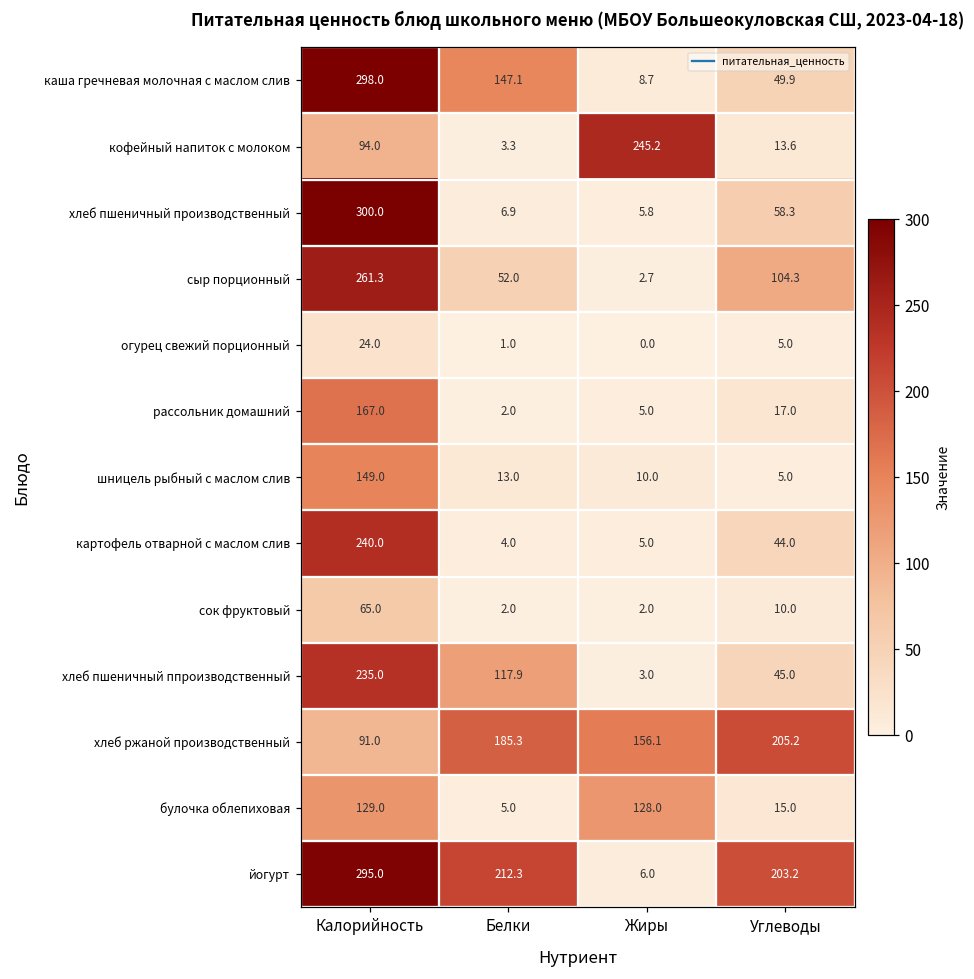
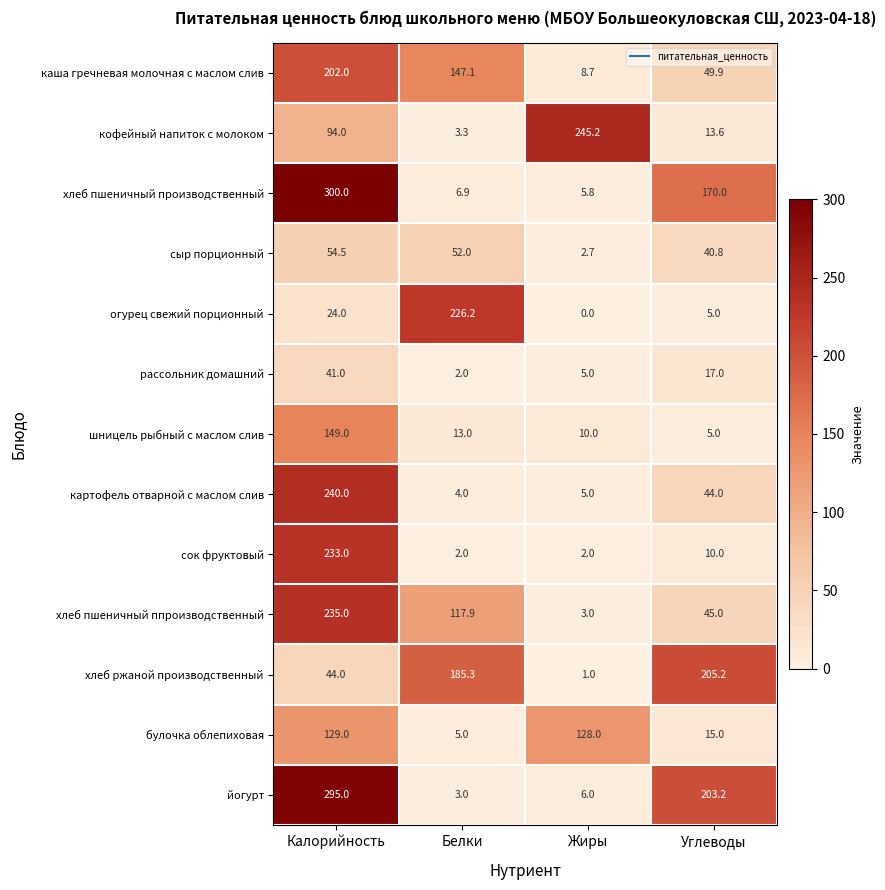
  {
    "каша гречневая молочная с маслом слив": {
-     "Калорийность": 298.0,
+     "Калорийность": 202.0,
      "Белки": 147.1,
      "Жиры": 8.7,
      "Углеводы": 49.9
    },
    "кофейный напиток с молоком": {
      "Калорийность": 94.0,
      "Белки": 3.3,
      "Жиры": 245.2,
      "Углеводы": 13.6
    },
    "хлеб пшеничный производственный": {
      "Калорийность": 300.0,
      "Белки": 6.9,
      "Жиры": 5.8,
-     "Углеводы": 58.3
+     "Углеводы": 170.0
    },
    "сыр порционный": {
-     "Калорийность": 261.3,
+     "Калорийность": 54.5,
      "Белки": 52.0,
      "Жиры": 2.7,
-     "Углеводы": 104.3
+     "Углеводы": 40.8
    },
    "огурец свежий порционный": {
      "Калорийность": 24.0,
-     "Белки": 1.0,
+     "Белки": 226.2,
      "Жиры": 0.0,
      "Углеводы": 5.0
    },
    "рассольник домашний": {
-     "Калорийность": 167.0,
+     "Калорийность": 41.0,
      "Белки": 2.0,
      "Жиры": 5.0,
      "Углеводы": 17.0
    },
    "шницель рыбный с маслом слив": {
      "Калорийность": 149.0,
      "Белки": 13.0,
      "Жиры": 10.0,
      "Углеводы": 5.0
    },
    "картофель отварной с маслом слив": {
      "Калорийность": 240.0,
      "Белки": 4.0,
      "Жиры": 5.0,
      "Углеводы": 44.0
    },
    "сок фруктовый": {
-     "Калорийность": 65.0,
+     "Калорийность": 233.0,
      "Белки": 2.0,
      "Жиры": 2.0,
      "Углеводы": 10.0
    },
    "хлеб пшеничный ппроизводственный": {
      "Калорийность": 235.0,
      "Белки": 117.9,
      "Жиры": 3.0,
      "Углеводы": 45.0
    },
    "хлеб ржаной производственный": {
-     "Калорийность": 91.0,
+     "Калорийность": 44.0,
      "Белки": 185.3,
-     "Жиры": 156.1,
+     "Жиры": 1.0,
      "Углеводы": 205.2
    },
    "булочка облепиховая": {
      "Калорийность": 129.0,
      "Белки": 5.0,
      "Жиры": 128.0,
      "Углеводы": 15.0
    },
    "йогурт": {
      "Калорийность": 295.0,
-     "Белки": 212.3,
+     "Белки": 3.0,
      "Жиры": 6.0,
      "Углеводы": 203.2
    }
  }
